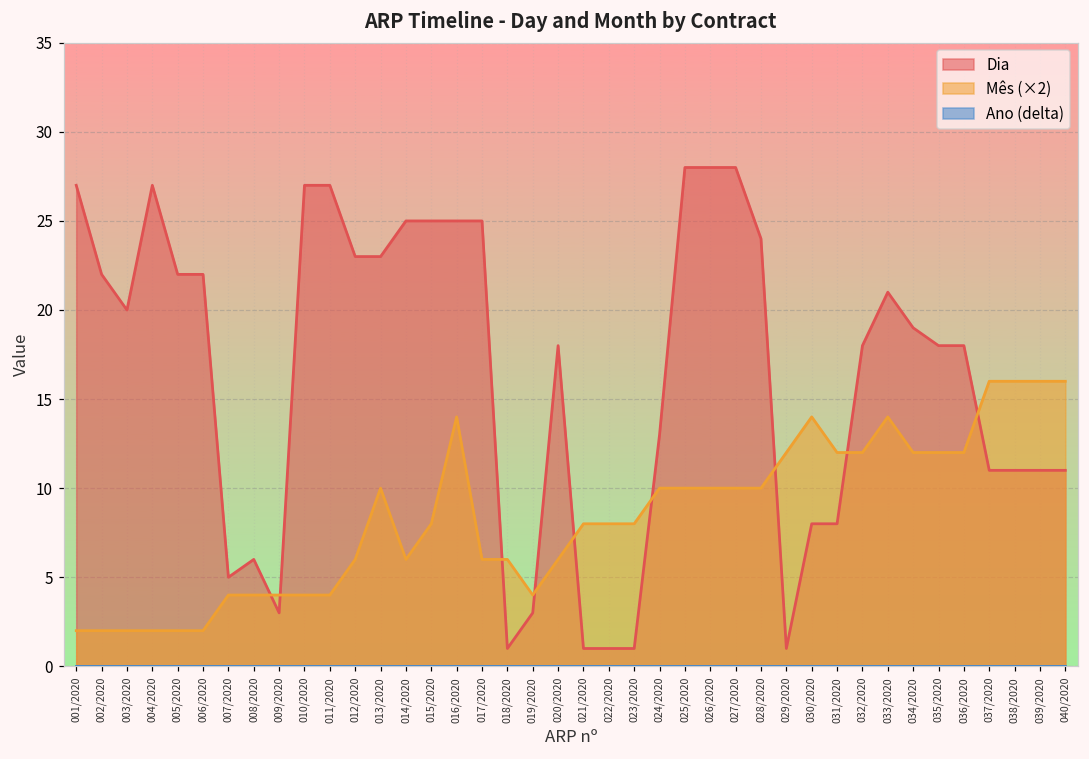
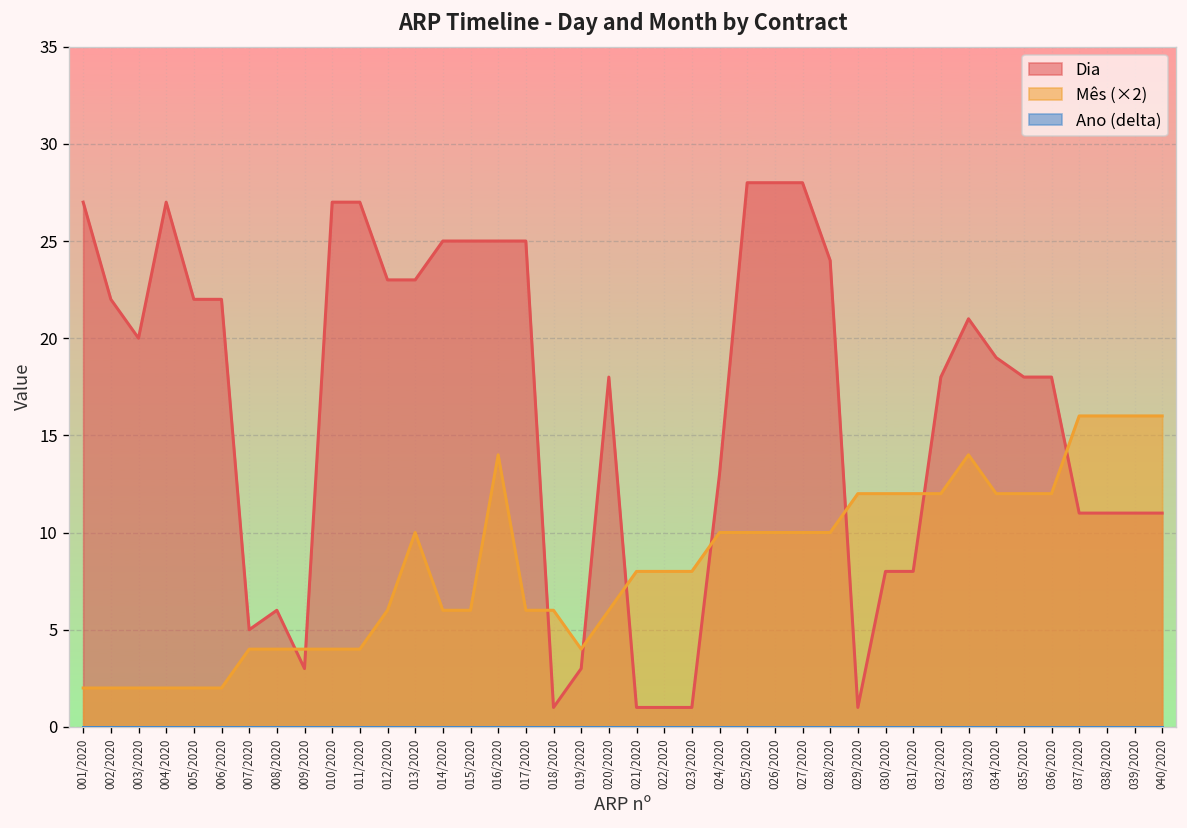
  {
    "Dia": {
      "001/2020": 27.0,
      "002/2020": 22.0,
      "003/2020": 20.0,
      "004/2020": 27.0,
      "005/2020": 22.0,
      "006/2020": 22.0,
      "007/2020": 5.0,
      "008/2020": 6.0,
      "009/2020": 3.0,
      "010/2020": 27.0,
      "011/2020": 27.0,
      "012/2020": 23.0,
      "013/2020": 23.0,
      "014/2020": 25.0,
      "015/2020": 25.0,
      "016/2020": 25.0,
      "017/2020": 25.0,
      "018/2020": 1.0,
      "019/2020": 3.0,
      "020/2020": 18.0,
      "021/2020": 1.0,
      "022/2020": 1.0,
      "023/2020": 1.0,
      "024/2020": 13.0,
      "025/2020": 28.0,
      "026/2020": 28.0,
      "027/2020": 28.0,
      "028/2020": 24.0,
      "029/2020": 1.0,
      "030/2020": 8.0,
      "031/2020": 8.0,
      "032/2020": 18.0,
      "033/2020": 21.0,
      "034/2020": 19.0,
      "035/2020": 18.0,
      "036/2020": 18.0,
      "037/2020": 11.0,
      "038/2020": 11.0,
      "039/2020": 11.0,
      "040/2020": 11.0
    },
    "Mês (×2)": {
      "001/2020": 2.0,
      "002/2020": 2.0,
      "003/2020": 2.0,
      "004/2020": 2.0,
      "005/2020": 2.0,
      "006/2020": 2.0,
      "007/2020": 4.0,
      "008/2020": 4.0,
      "009/2020": 4.0,
      "010/2020": 4.0,
      "011/2020": 4.0,
      "012/2020": 6.0,
      "013/2020": 10.0,
      "014/2020": 6.0,
-     "015/2020": 8.0,
+     "015/2020": 6.0,
      "016/2020": 14.0,
      "017/2020": 6.0,
      "018/2020": 6.0,
      "019/2020": 4.0,
      "020/2020": 6.0,
      "021/2020": 8.0,
      "022/2020": 8.0,
      "023/2020": 8.0,
      "024/2020": 10.0,
      "025/2020": 10.0,
      "026/2020": 10.0,
      "027/2020": 10.0,
      "028/2020": 10.0,
      "029/2020": 12.0,
-     "030/2020": 14.0,
+     "030/2020": 12.0,
      "031/2020": 12.0,
      "032/2020": 12.0,
      "033/2020": 14.0,
      "034/2020": 12.0,
      "035/2020": 12.0,
      "036/2020": 12.0,
      "037/2020": 16.0,
      "038/2020": 16.0,
      "039/2020": 16.0,
      "040/2020": 16.0
    },
    "Ano (delta)": {
      "001/2020": 0.0,
      "002/2020": 0.0,
      "003/2020": 0.0,
      "004/2020": 0.0,
      "005/2020": 0.0,
      "006/2020": 0.0,
      "007/2020": 0.0,
      "008/2020": 0.0,
      "009/2020": 0.0,
      "010/2020": 0.0,
      "011/2020": 0.0,
      "012/2020": 0.0,
      "013/2020": 0.0,
      "014/2020": 0.0,
      "015/2020": 0.0,
      "016/2020": 0.0,
      "017/2020": 0.0,
      "018/2020": 0.0,
      "019/2020": 0.0,
      "020/2020": 0.0,
      "021/2020": 0.0,
      "022/2020": 0.0,
      "023/2020": 0.0,
      "024/2020": 0.0,
      "025/2020": 0.0,
      "026/2020": 0.0,
      "027/2020": 0.0,
      "028/2020": 0.0,
      "029/2020": 0.0,
      "030/2020": 0.0,
      "031/2020": 0.0,
      "032/2020": 0.0,
      "033/2020": 0.0,
      "034/2020": 0.0,
      "035/2020": 0.0,
      "036/2020": 0.0,
      "037/2020": 0.0,
      "038/2020": 0.0,
      "039/2020": 0.0,
      "040/2020": 0.0
    }
  }
